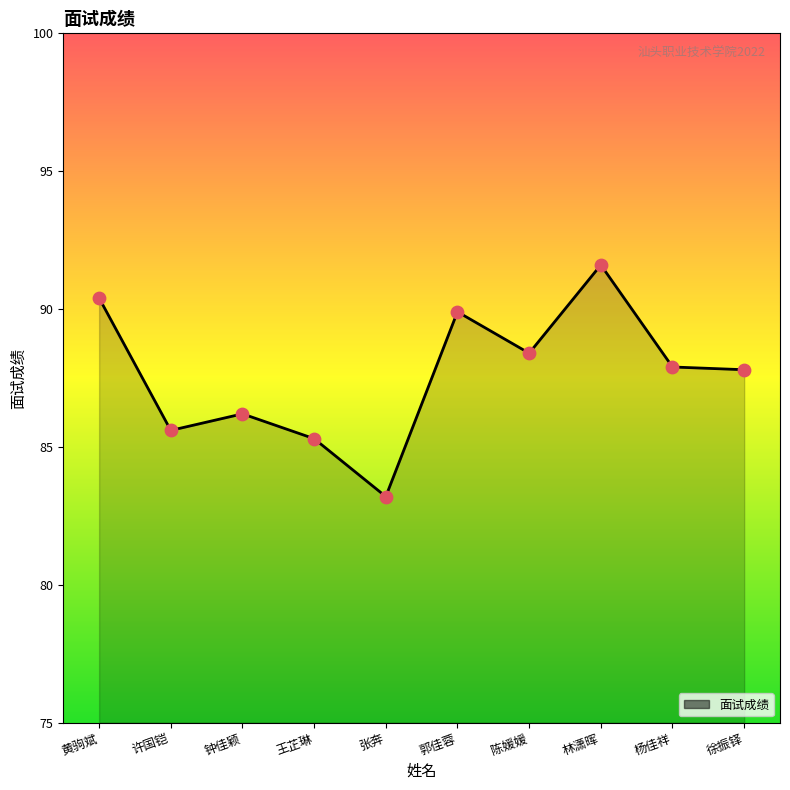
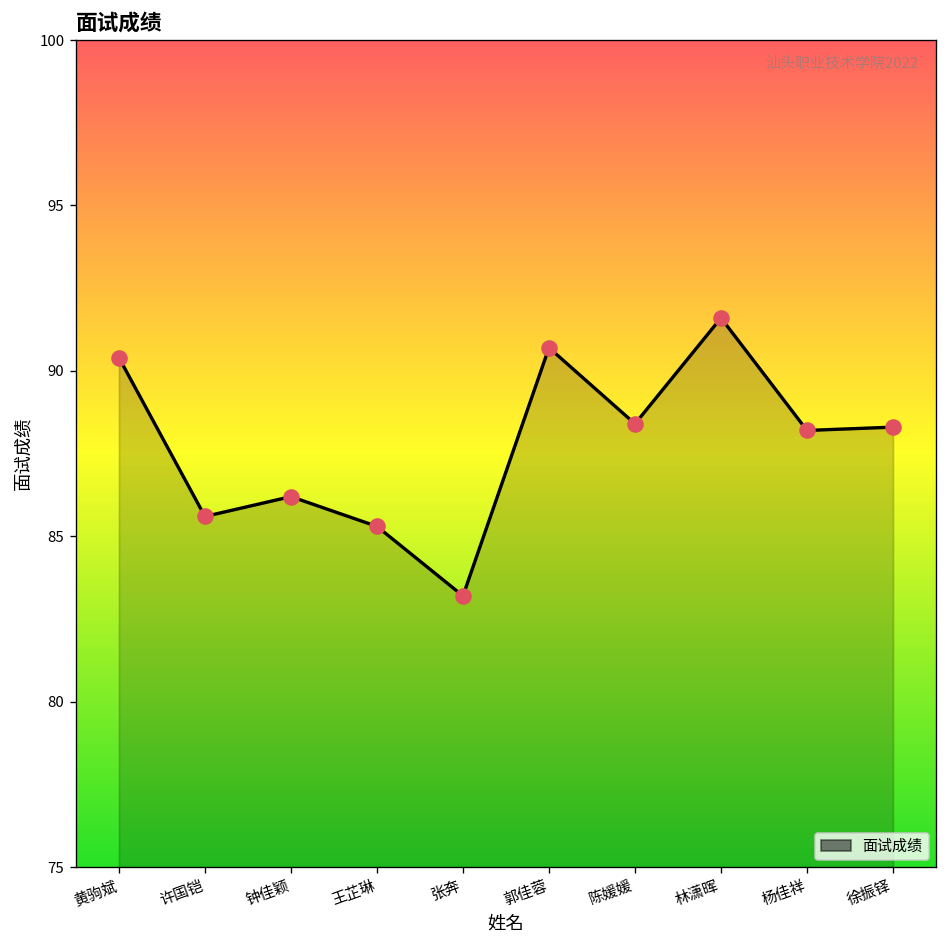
  {
    "黄驹斌": 90.4,
    "许国铠": 85.6,
    "钟佳颖": 86.2,
    "王芷琳": 85.3,
    "张奔": 83.2,
-   "郭佳蓉": 89.9,
+   "郭佳蓉": 90.7,
    "陈媛媛": 88.4,
    "林潇晖": 91.6,
-   "杨佳祥": 87.9,
-   "徐振铎": 87.8
+   "杨佳祥": 88.2,
+   "徐振铎": 88.3
  }
